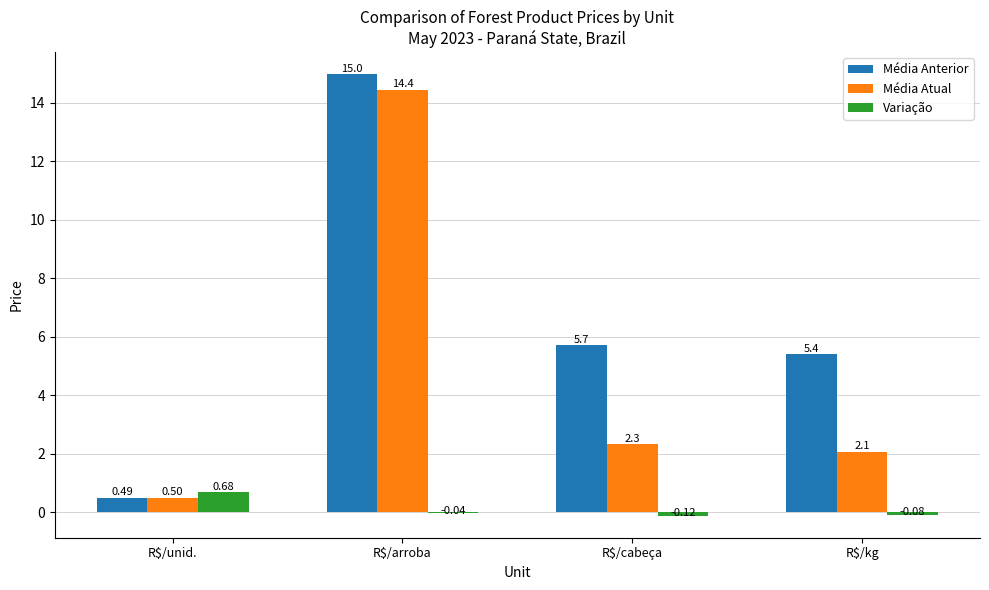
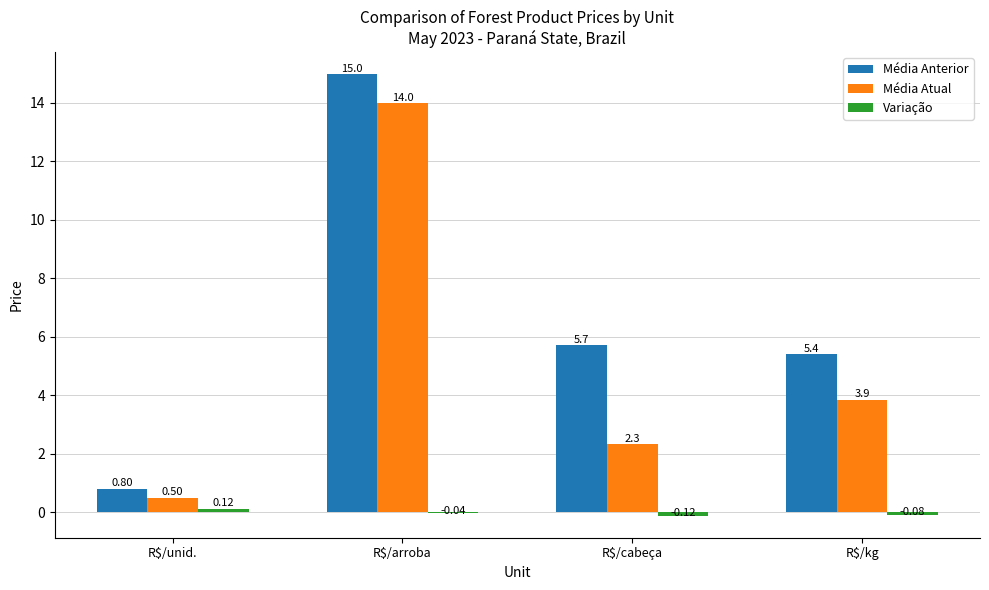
  {
    "Média Anterior": {
-     "R$/unid.": 0.49,
+     "R$/unid.": 0.80,
      "R$/arroba": 15.0,
      "R$/cabeça": 5.7,
      "R$/kg": 5.4
    },
    "Média Atual": {
      "R$/unid.": 0.50,
-     "R$/arroba": 14.4,
+     "R$/arroba": 14.0,
      "R$/cabeça": 2.3,
-     "R$/kg": 2.1
+     "R$/kg": 3.9
    },
    "Variação": {
-     "R$/unid.": 0.68,
+     "R$/unid.": 0.12,
      "R$/arroba": -0.04,
      "R$/cabeça": -0.12,
      "R$/kg": -0.08
    }
  }
